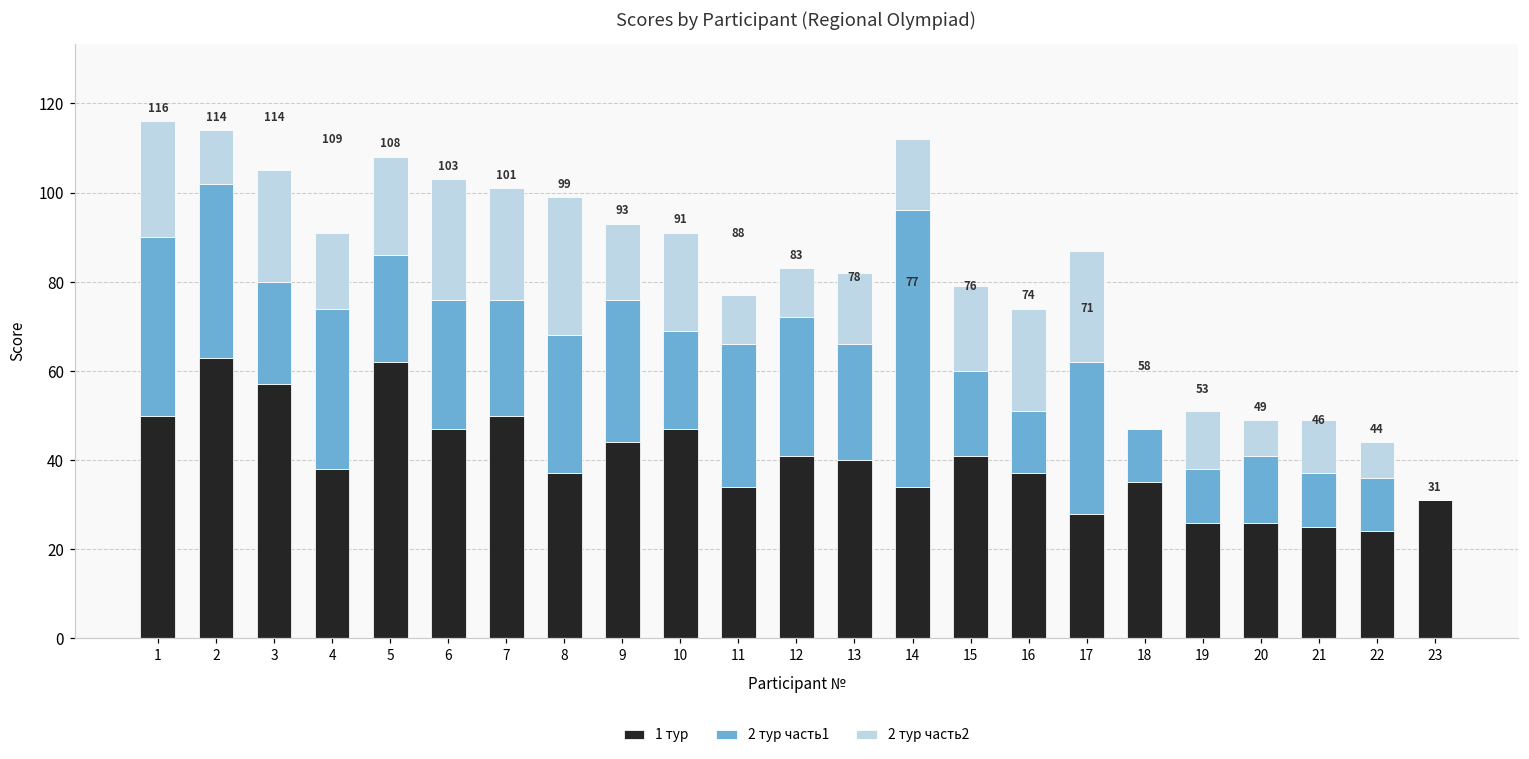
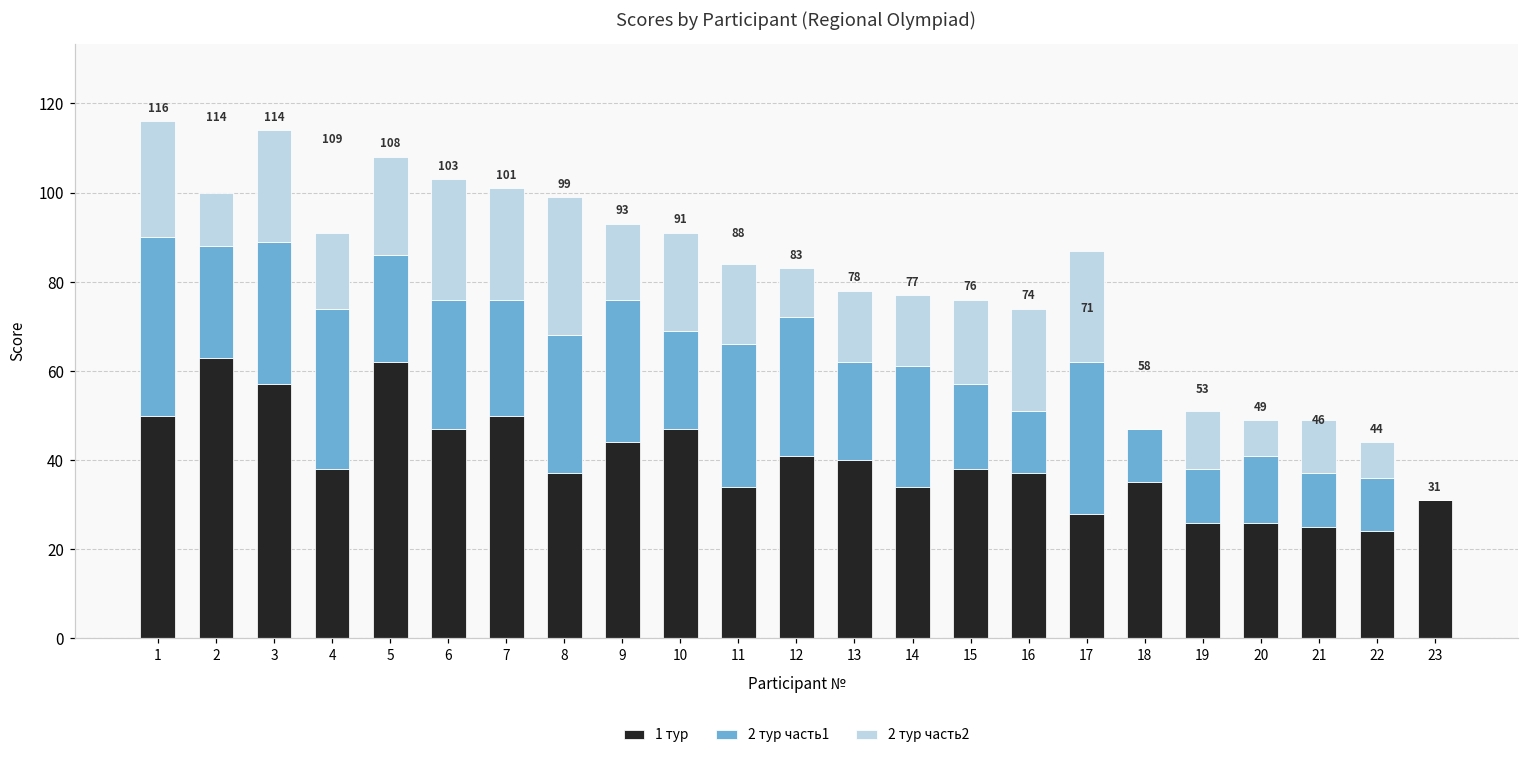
  {
    "1 тур": {
      "1": 50,
      "2": 63,
      "3": 57,
      "4": 38,
      "5": 62,
      "6": 47,
      "7": 50,
      "8": 37,
      "9": 44,
      "10": 47,
      "11": 34,
      "12": 41,
      "13": 40,
      "14": 34,
-     "15": 41,
+     "15": 38,
      "16": 37,
      "17": 28,
      "18": 35,
      "19": 26,
      "20": 26,
      "21": 25,
      "22": 24
    },
    "2 тур часть1": {
      "1": 40,
-     "2": 39,
-     "3": 23,
+     "2": 25,
+     "3": 32,
      "4": 36,
      "5": 24,
      "6": 29,
      "7": 26,
      "8": 31,
      "9": 32,
      "10": 22,
      "11": 32,
      "12": 31,
-     "13": 26,
-     "14": 62,
+     "13": 22,
+     "14": 27,
      "15": 19,
      "16": 14,
      "17": 34,
      "18": 12,
      "19": 12,
      "20": 15,
      "21": 12,
      "22": 12
    },
    "2 тур часть2": {
      "2": 12,
      "4": 17,
-     "11": 11,
+     "11": 18,
      "18": 0
    }
  }
